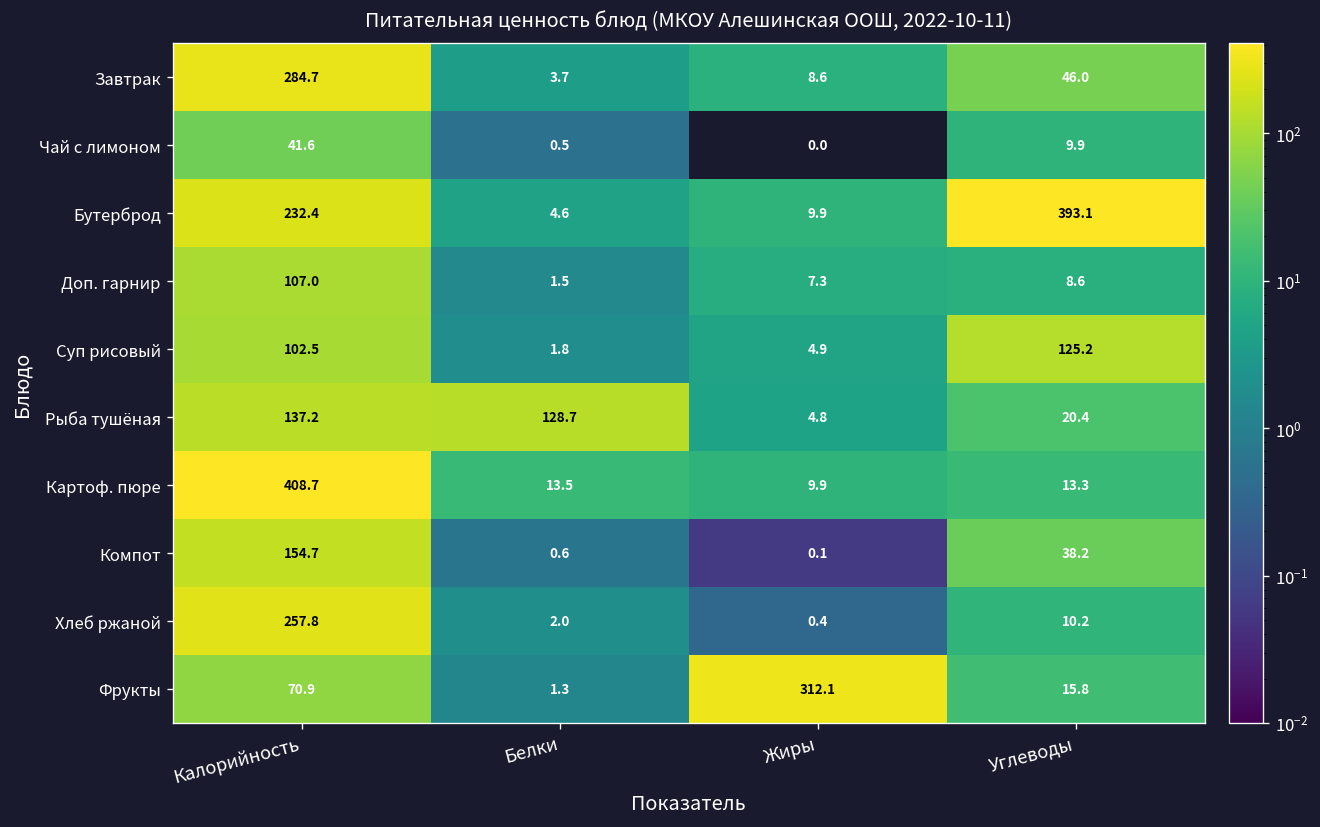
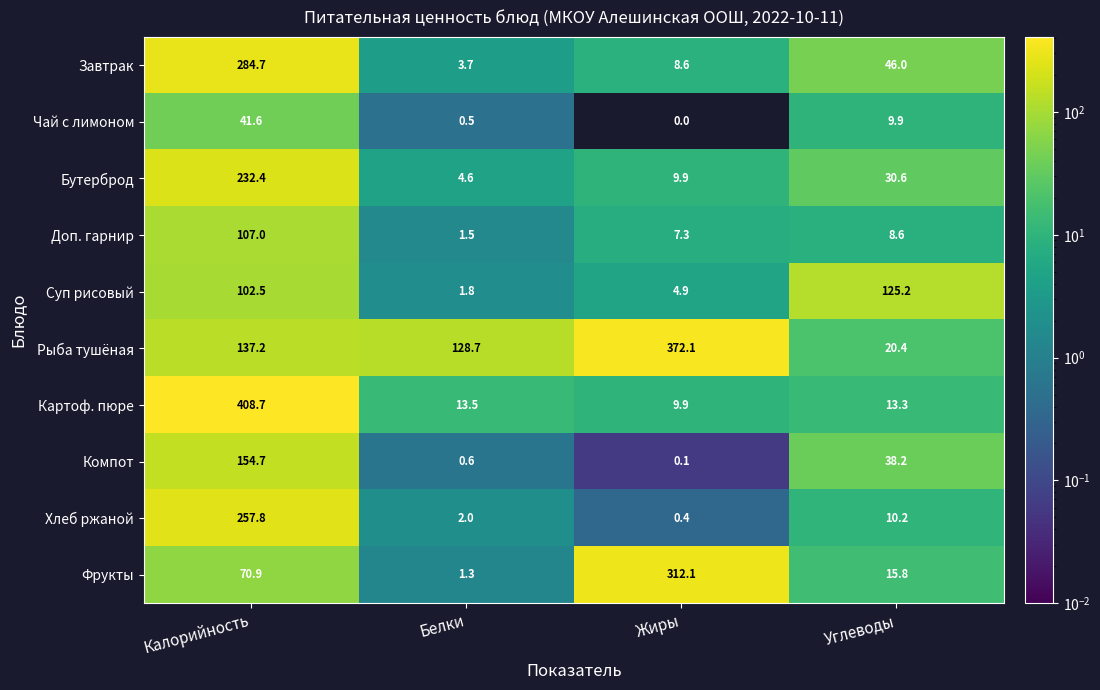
  {
    "Завтрак": {
      "Калорийность": 284.7,
      "Белки": 3.7,
      "Жиры": 8.6,
      "Углеводы": 46.0
    },
    "Чай с лимоном": {
      "Калорийность": 41.6,
      "Белки": 0.5,
      "Жиры": 0.0,
      "Углеводы": 9.9
    },
    "Бутерброд": {
      "Калорийность": 232.4,
      "Белки": 4.6,
      "Жиры": 9.9,
-     "Углеводы": 393.1
+     "Углеводы": 30.6
    },
    "Доп. гарнир": {
      "Калорийность": 107.0,
      "Белки": 1.5,
      "Жиры": 7.3,
      "Углеводы": 8.6
    },
    "Суп рисовый": {
      "Калорийность": 102.5,
      "Белки": 1.8,
      "Жиры": 4.9,
      "Углеводы": 125.2
    },
    "Рыба тушёная": {
      "Калорийность": 137.2,
      "Белки": 128.7,
-     "Жиры": 4.8,
+     "Жиры": 372.1,
      "Углеводы": 20.4
    },
    "Картоф. пюре": {
      "Калорийность": 408.7,
      "Белки": 13.5,
      "Жиры": 9.9,
      "Углеводы": 13.3
    },
    "Компот": {
      "Калорийность": 154.7,
      "Белки": 0.6,
      "Жиры": 0.1,
      "Углеводы": 38.2
    },
    "Хлеб ржаной": {
      "Калорийность": 257.8,
      "Белки": 2.0,
      "Жиры": 0.4,
      "Углеводы": 10.2
    },
    "Фрукты": {
      "Калорийность": 70.9,
      "Белки": 1.3,
      "Жиры": 312.1,
      "Углеводы": 15.8
    }
  }
